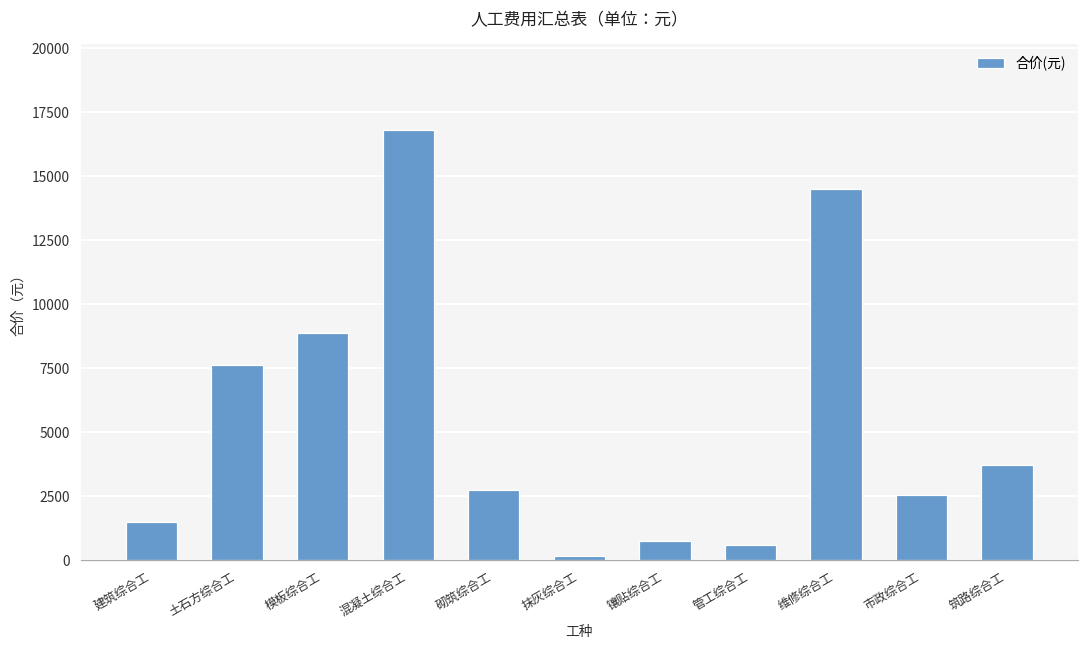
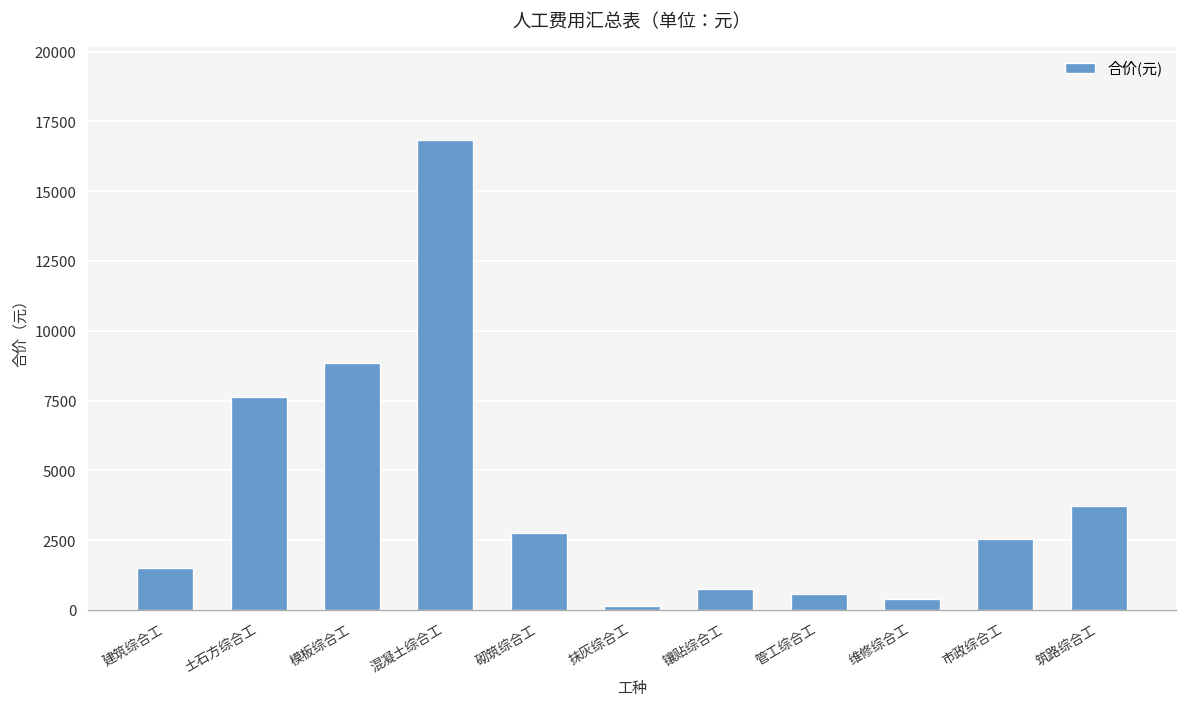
  {
    "建筑综合工": 1500,
    "土石方综合工": 7600,
    "模板综合工": 8900,
    "混凝土综合工": 16800,
    "砌筑综合工": 2700,
    "抹灰综合工": 100,
    "镶贴综合工": 800,
    "管工综合工": 600,
-   "维修综合工": 14500,
+   "维修综合工": 400,
    "市政综合工": 2600,
    "筑路综合工": 3700
  }
